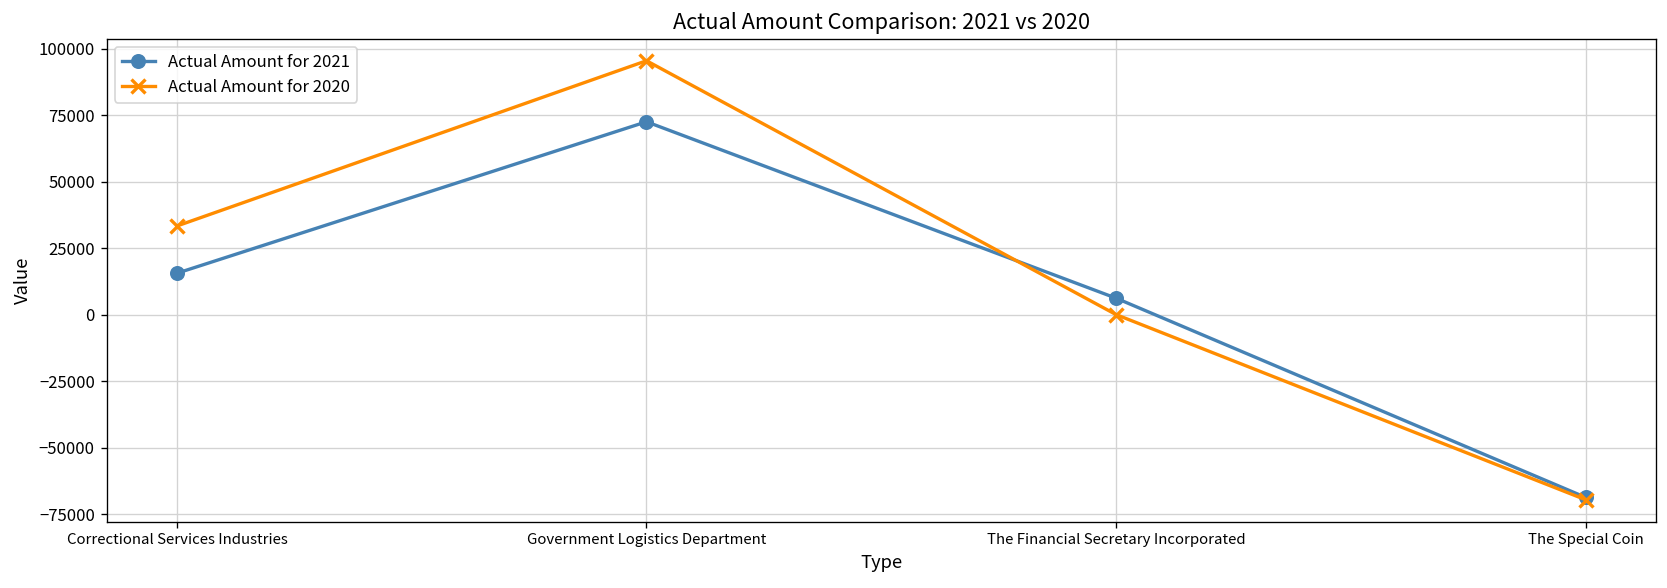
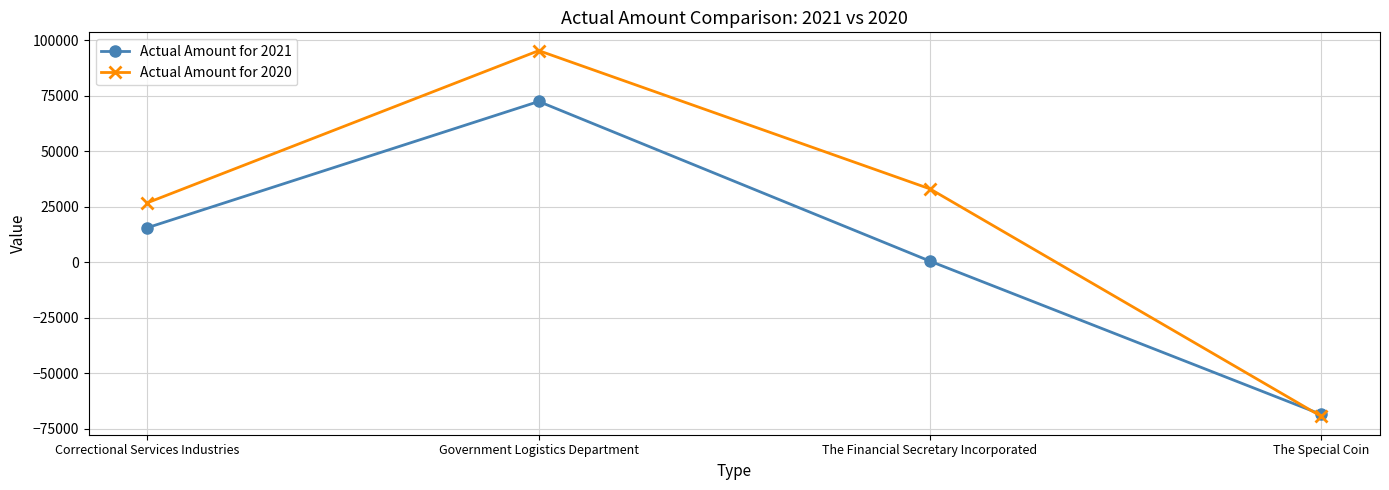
  {
    "Actual Amount for 2021": {
      "Correctional Services Industries": 16000,
      "Government Logistics Department": 73000,
-     "The Financial Secretary Incorporated": 6000
+     "The Financial Secretary Incorporated": 1000
    },
    "Actual Amount for 2020": {
-     "Correctional Services Industries": 33000,
+     "Correctional Services Industries": 27000,
      "Government Logistics Department": 95000,
-     "The Financial Secretary Incorporated": 0
+     "The Financial Secretary Incorporated": 33000
    }
  }
